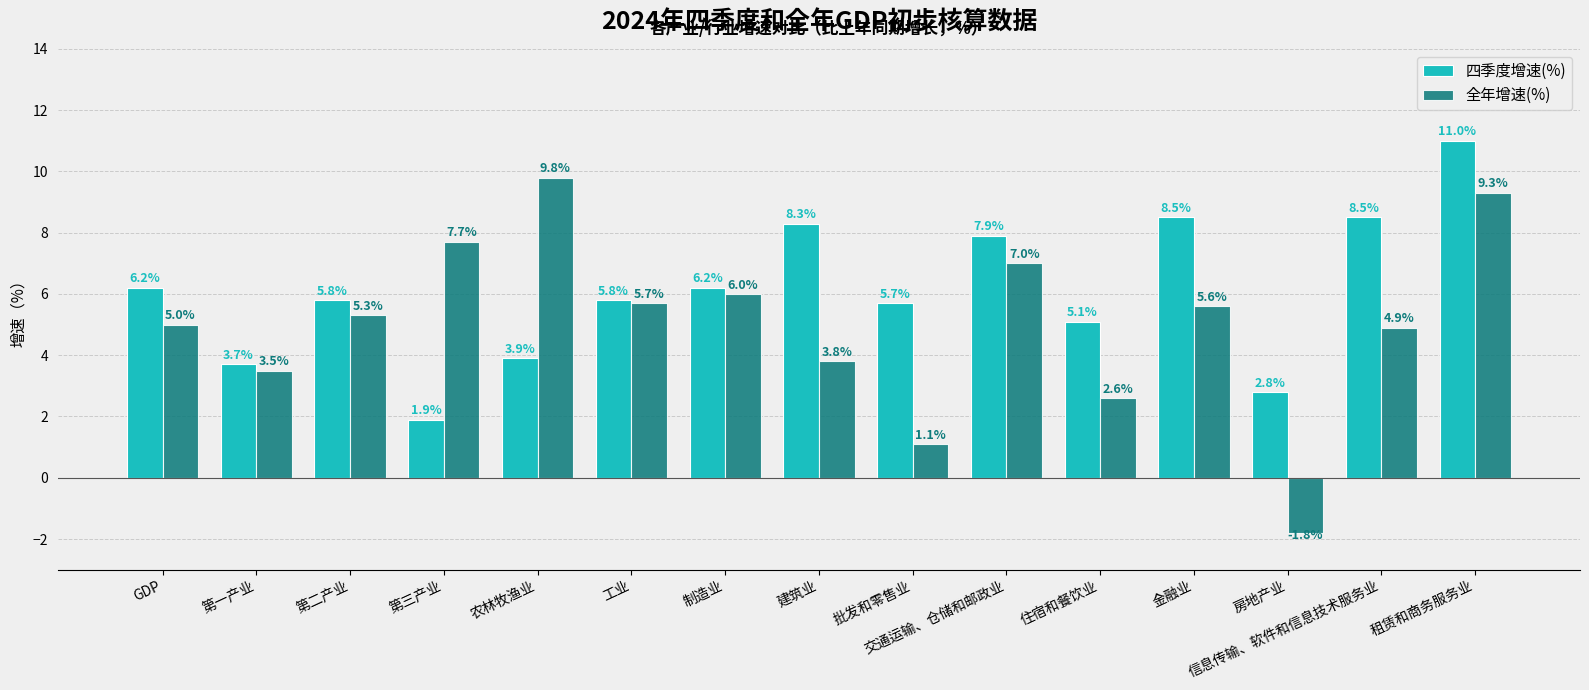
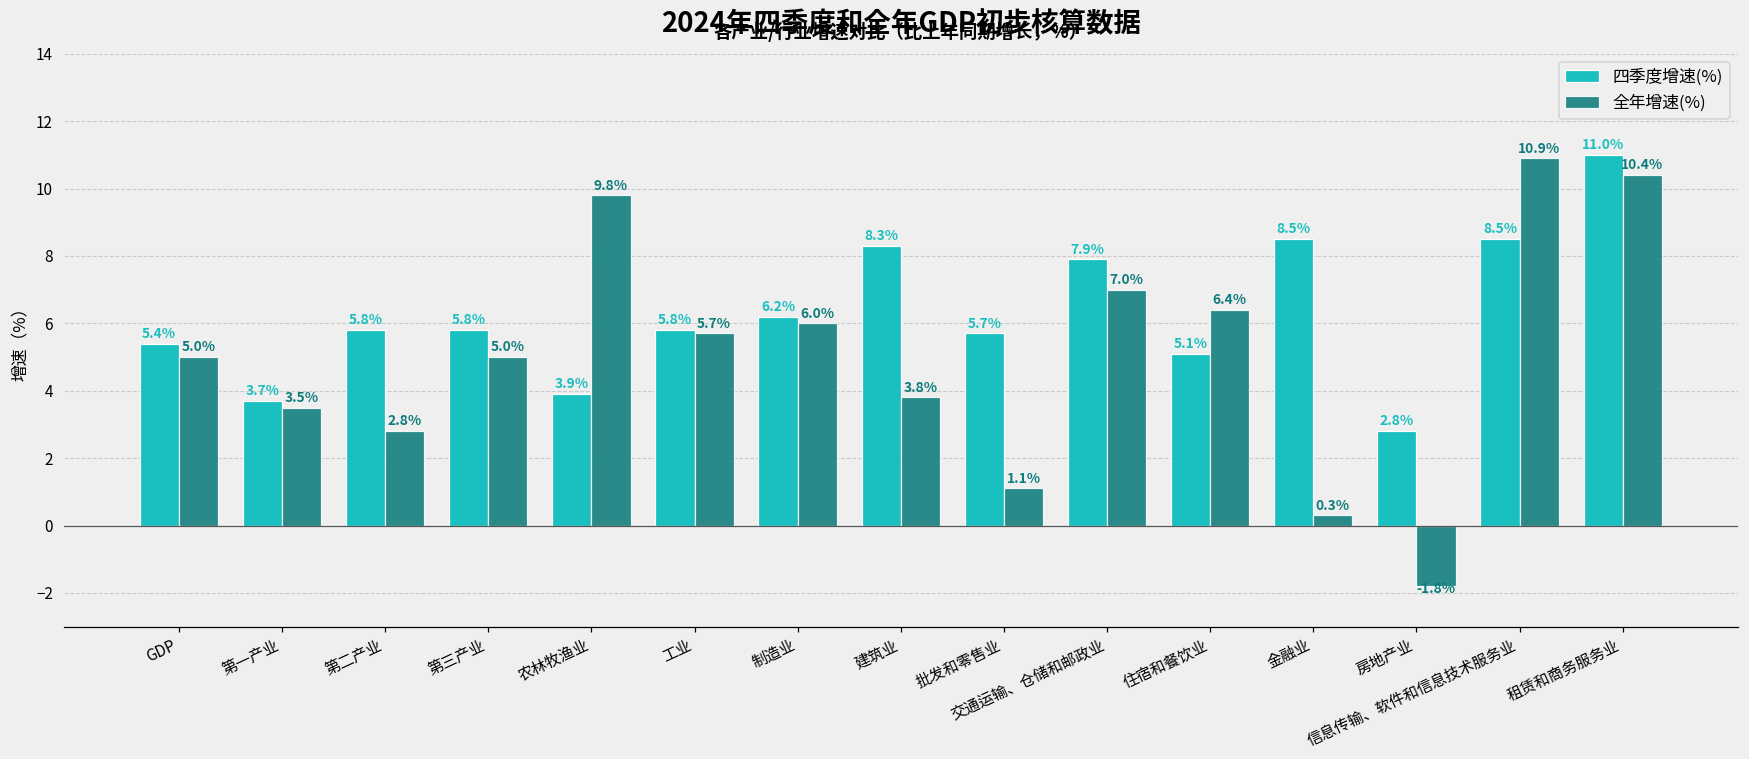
  {
    "四季度增速(%)": {
-     "GDP": "6.2%",
+     "GDP": "5.4%",
      "第一产业": "3.7%",
      "第二产业": "5.8%",
-     "第三产业": "1.9%",
+     "第三产业": "5.8%",
      "农林牧渔业": "3.9%",
      "工业": "5.8%",
      "制造业": "6.2%",
      "建筑业": "8.3%",
      "批发和零售业": "5.7%",
      "交通运输、仓储和邮政业": "7.9%",
      "住宿和餐饮业": "5.1%",
      "金融业": "8.5%",
      "房地产业": "2.8%",
      "信息传输、软件和信息技术服务业": "8.5%",
      "租赁和商务服务业": "11.0%"
    },
    "全年增速(%)": {
      "GDP": "5.0%",
      "第一产业": "3.5%",
-     "第二产业": "5.3%",
-     "第三产业": "7.7%",
+     "第二产业": "2.8%",
+     "第三产业": "5.0%",
      "农林牧渔业": "9.8%",
      "工业": "5.7%",
      "制造业": "6.0%",
      "建筑业": "3.8%",
      "批发和零售业": "1.1%",
      "交通运输、仓储和邮政业": "7.0%",
-     "住宿和餐饮业": "2.6%",
-     "金融业": "5.6%",
+     "住宿和餐饮业": "6.4%",
+     "金融业": "0.3%",
      "房地产业": "-1.8%",
-     "信息传输、软件和信息技术服务业": "4.9%",
-     "租赁和商务服务业": "9.3%"
+     "信息传输、软件和信息技术服务业": "10.9%",
+     "租赁和商务服务业": "10.4%"
    }
  }
